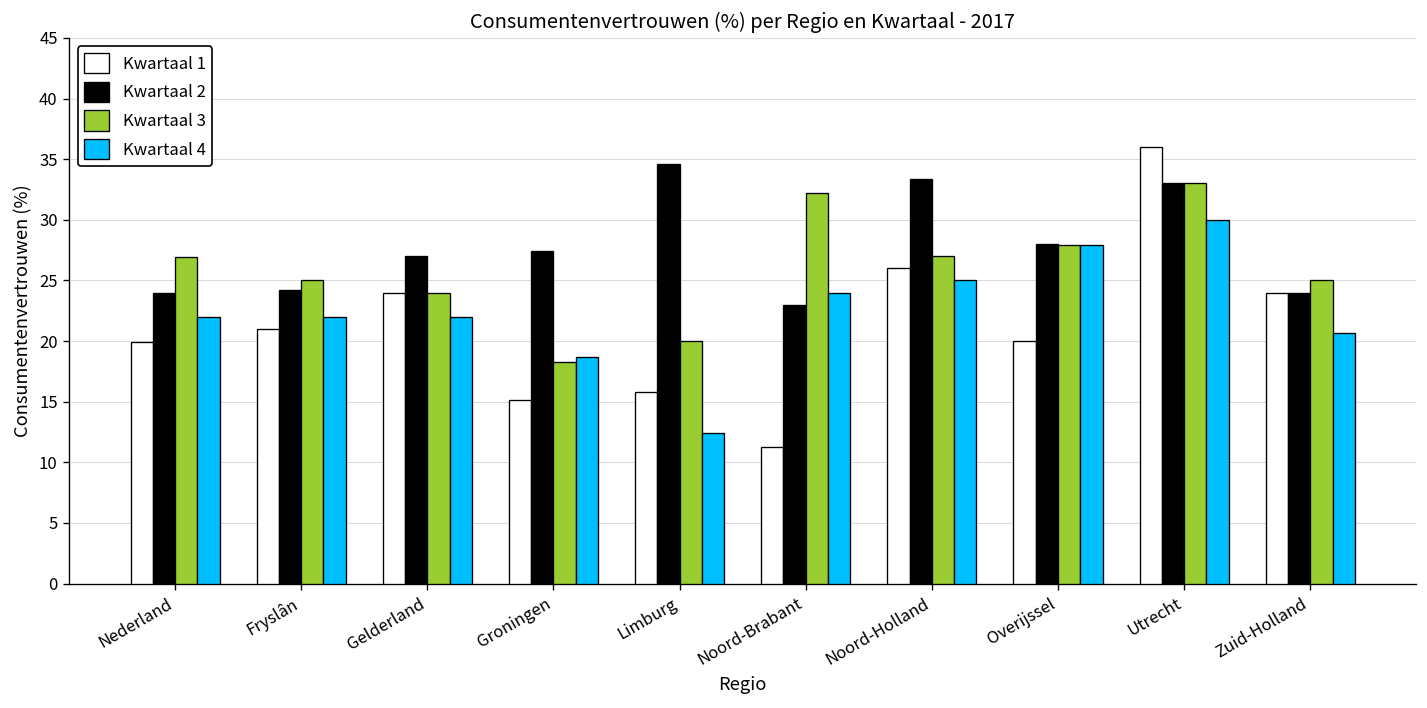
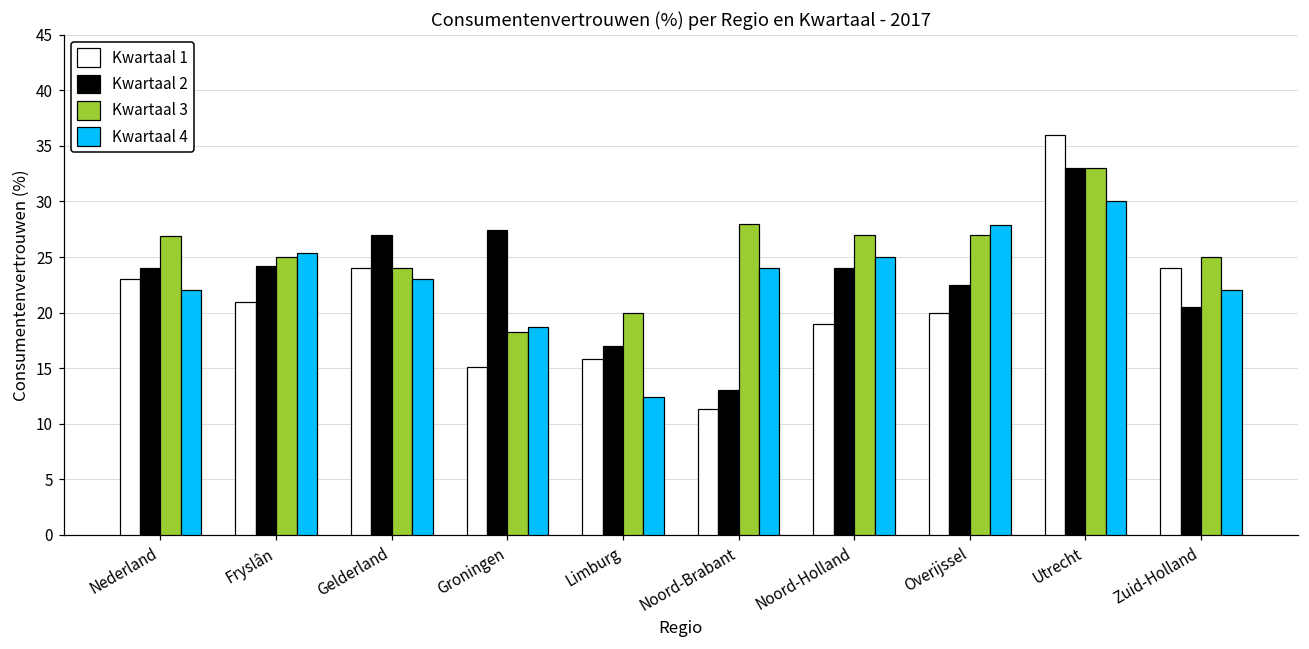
  {
    "Kwartaal 1": {
-     "Nederland": 19.9,
+     "Nederland": 23.0,
      "Fryslân": 21.0,
      "Gelderland": 24.0,
      "Groningen": 15.1,
      "Limburg": 15.8,
      "Noord-Brabant": 11.3,
-     "Noord-Holland": 26,
+     "Noord-Holland": 19,
      "Overijssel": 20.0,
      "Utrecht": 36.0,
      "Zuid-Holland": 24.0
    },
    "Kwartaal 2": {
      "Nederland": 24.0,
      "Fryslân": 24.2,
      "Gelderland": 27.0,
      "Groningen": 27.4,
-     "Limburg": 34.6,
-     "Noord-Brabant": 23,
-     "Noord-Holland": 33.4,
-     "Overijssel": 28.0,
+     "Limburg": 17.0,
+     "Noord-Brabant": 13,
+     "Noord-Holland": 24.0,
+     "Overijssel": 22.5,
      "Utrecht": 33.0,
-     "Zuid-Holland": 24.0
+     "Zuid-Holland": 20.5
    },
    "Kwartaal 3": {
      "Nederland": 26.9,
      "Fryslân": 25.0,
      "Gelderland": 24.0,
      "Groningen": 18.3,
      "Limburg": 20.0,
-     "Noord-Brabant": 32.2,
+     "Noord-Brabant": 28.0,
      "Noord-Holland": 27.0,
-     "Overijssel": 27.9,
+     "Overijssel": 27.0,
      "Utrecht": 33.0,
      "Zuid-Holland": 25.0
    },
    "Kwartaal 4": {
      "Nederland": 22.0,
-     "Fryslân": 22.0,
-     "Gelderland": 22,
+     "Fryslân": 25.4,
+     "Gelderland": 23,
      "Groningen": 18.7,
      "Limburg": 12.4,
      "Noord-Brabant": 24.0,
      "Noord-Holland": 25.0,
      "Overijssel": 27.9,
      "Utrecht": 30.0,
-     "Zuid-Holland": 20.7
+     "Zuid-Holland": 22.0
    }
  }
